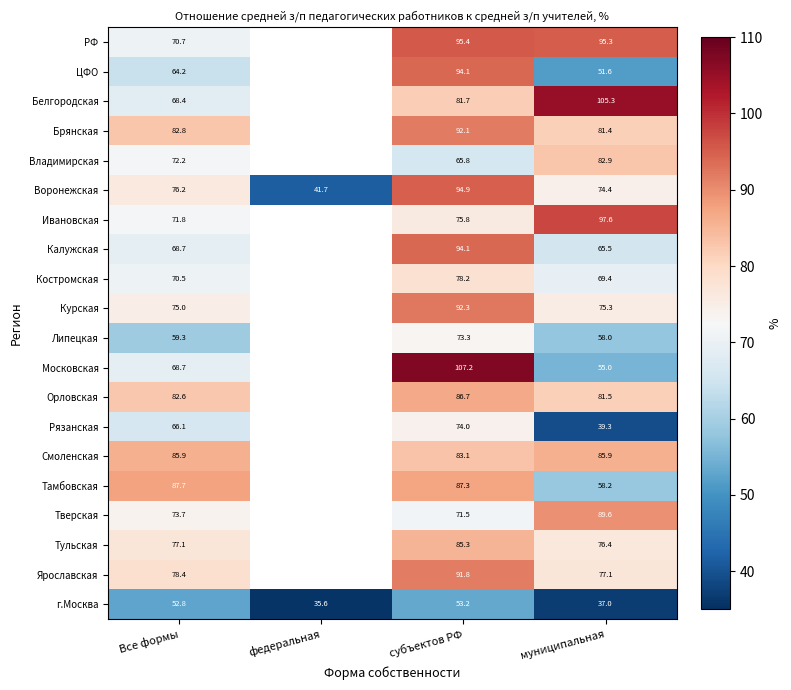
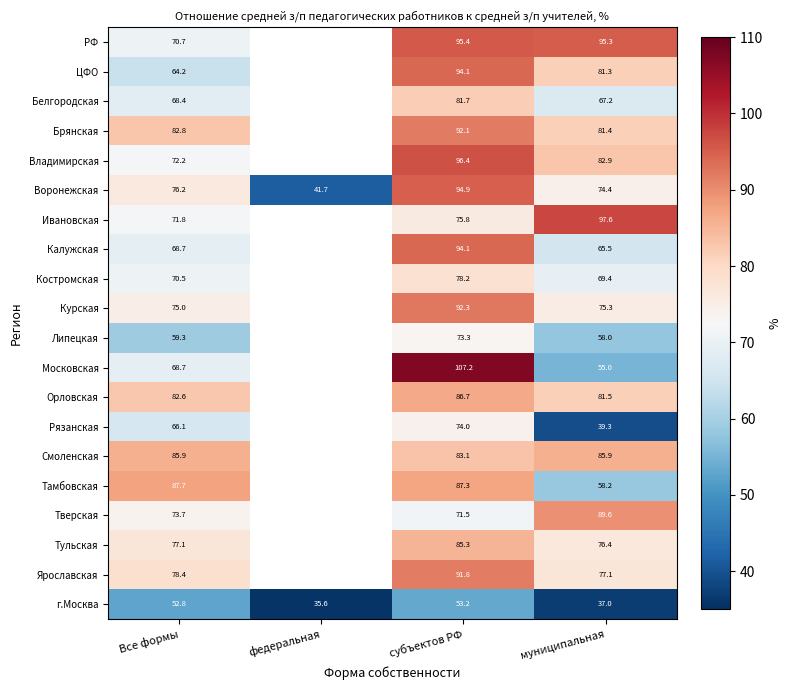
  {
    "РФ": {
      "Все формы": 70.7,
      "субъектов РФ": 95.4,
      "муниципальная": 95.3
    },
    "ЦФО": {
      "Все формы": 64.2,
      "субъектов РФ": 94.1,
-     "муниципальная": 51.6
+     "муниципальная": 81.3
    },
    "Белгородская": {
      "Все формы": 68.4,
      "субъектов РФ": 81.7,
-     "муниципальная": 105.3
+     "муниципальная": 67.2
    },
    "Брянская": {
      "Все формы": 82.8,
      "субъектов РФ": 92.1,
      "муниципальная": 81.4
    },
    "Владимирская": {
      "Все формы": 72.2,
-     "субъектов РФ": 65.8,
+     "субъектов РФ": 96.4,
      "муниципальная": 82.9
    },
    "Воронежская": {
      "Все формы": 76.2,
      "федеральная": 41.7,
      "субъектов РФ": 94.9,
      "муниципальная": 74.4
    },
    "Ивановская": {
      "Все формы": 71.8,
      "субъектов РФ": 75.8,
      "муниципальная": 97.6
    },
    "Калужская": {
      "Все формы": 68.7,
      "субъектов РФ": 94.1,
      "муниципальная": 65.5
    },
    "Костромская": {
      "Все формы": 70.5,
      "субъектов РФ": 78.2,
      "муниципальная": 69.4
    },
    "Курская": {
      "Все формы": 75.0,
      "субъектов РФ": 92.3,
      "муниципальная": 75.3
    },
    "Липецкая": {
      "Все формы": 59.3,
      "субъектов РФ": 73.3,
      "муниципальная": 58.0
    },
    "Московская": {
      "Все формы": 68.7,
      "субъектов РФ": 107.2,
      "муниципальная": 55.0
    },
    "Орловская": {
      "Все формы": 82.6,
      "субъектов РФ": 86.7,
      "муниципальная": 81.5
    },
    "Рязанская": {
      "Все формы": 66.1,
      "субъектов РФ": 74.0,
      "муниципальная": 39.3
    },
    "Смоленская": {
      "Все формы": 85.9,
      "субъектов РФ": 83.1,
      "муниципальная": 85.9
    },
    "Тамбовская": {
      "Все формы": 87.7,
      "субъектов РФ": 87.3,
      "муниципальная": 58.2
    },
    "Тверская": {
      "Все формы": 73.7,
      "субъектов РФ": 71.5,
      "муниципальная": 89.6
    },
    "Тульская": {
      "Все формы": 77.1,
      "субъектов РФ": 85.3,
      "муниципальная": 76.4
    },
    "Ярославская": {
      "Все формы": 78.4,
      "субъектов РФ": 91.8,
      "муниципальная": 77.1
    },
    "г.Москва": {
      "Все формы": 52.8,
      "федеральная": 35.6,
      "субъектов РФ": 53.2,
      "муниципальная": 37.0
    }
  }
